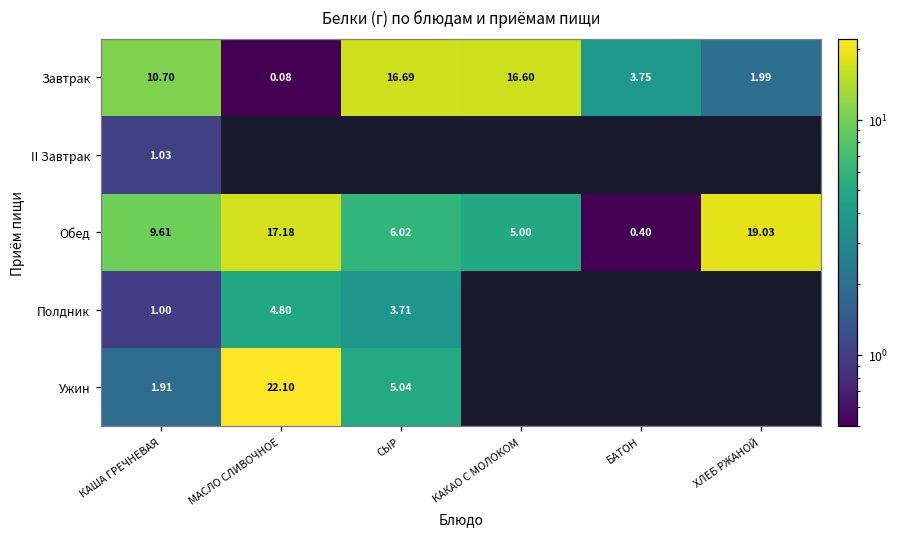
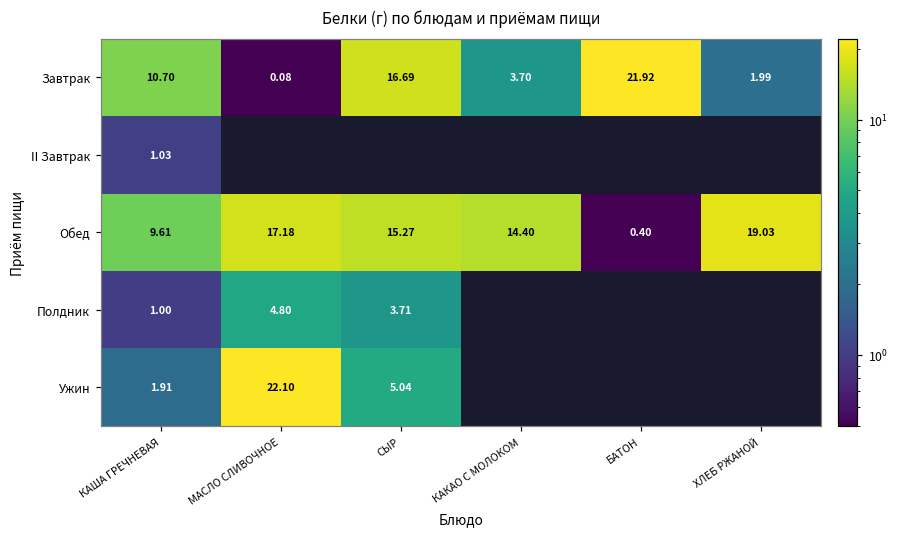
  {
    "Завтрак": {
      "КАША ГРЕЧНЕВАЯ": 10.70,
      "МАСЛО СЛИВОЧНОЕ": 0.08,
      "СЫР": 16.69,
-     "КАКАО С МОЛОКОМ": 16.60,
-     "БАТОН": 3.75,
+     "КАКАО С МОЛОКОМ": 3.70,
+     "БАТОН": 21.92,
      "ХЛЕБ РЖАНОЙ": 1.99
    },
    "II Завтрак": {
      "КАША ГРЕЧНЕВАЯ": 1.03
    },
    "Обед": {
      "КАША ГРЕЧНЕВАЯ": 9.61,
      "МАСЛО СЛИВОЧНОЕ": 17.18,
-     "СЫР": 6.02,
-     "КАКАО С МОЛОКОМ": 5.00,
+     "СЫР": 15.27,
+     "КАКАО С МОЛОКОМ": 14.40,
      "БАТОН": 0.40,
      "ХЛЕБ РЖАНОЙ": 19.03
    },
    "Полдник": {
      "КАША ГРЕЧНЕВАЯ": 1.00,
      "МАСЛО СЛИВОЧНОЕ": 4.80,
      "СЫР": 3.71
    },
    "Ужин": {
      "КАША ГРЕЧНЕВАЯ": 1.91,
      "МАСЛО СЛИВОЧНОЕ": 22.10,
      "СЫР": 5.04
    }
  }
